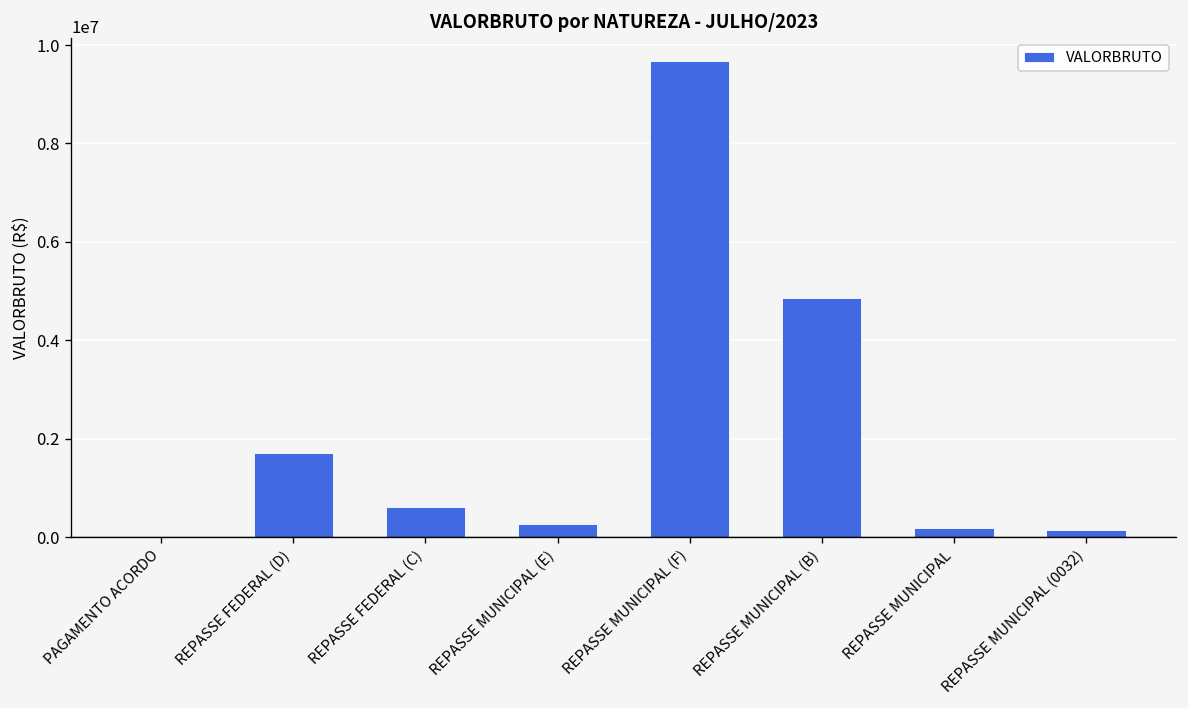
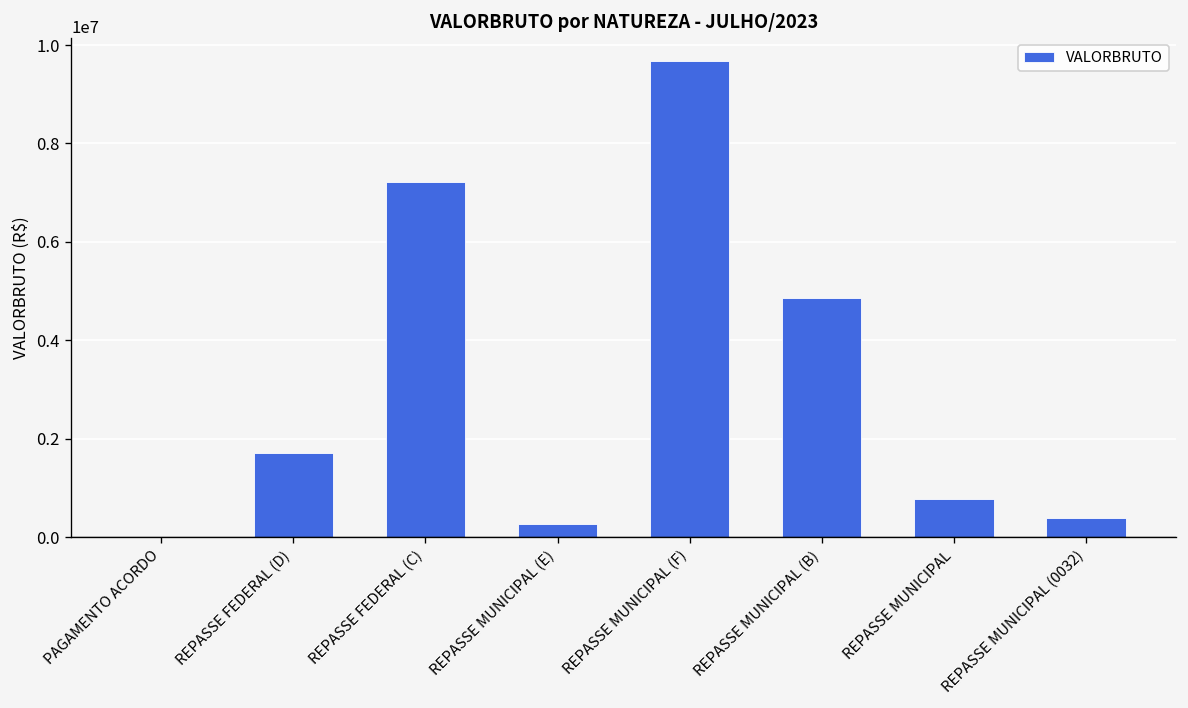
  {
    "REPASSE FEDERAL (D)": 1700000,
-   "REPASSE FEDERAL (C)": 600000,
+   "REPASSE FEDERAL (C)": 7200000,
    "REPASSE MUNICIPAL (E)": 300000,
    "REPASSE MUNICIPAL (F)": 9700000,
    "REPASSE MUNICIPAL (B)": 4900000,
-   "REPASSE MUNICIPAL": 200000,
-   "REPASSE MUNICIPAL (0032)": 100000
+   "REPASSE MUNICIPAL": 800000,
+   "REPASSE MUNICIPAL (0032)": 400000
  }
